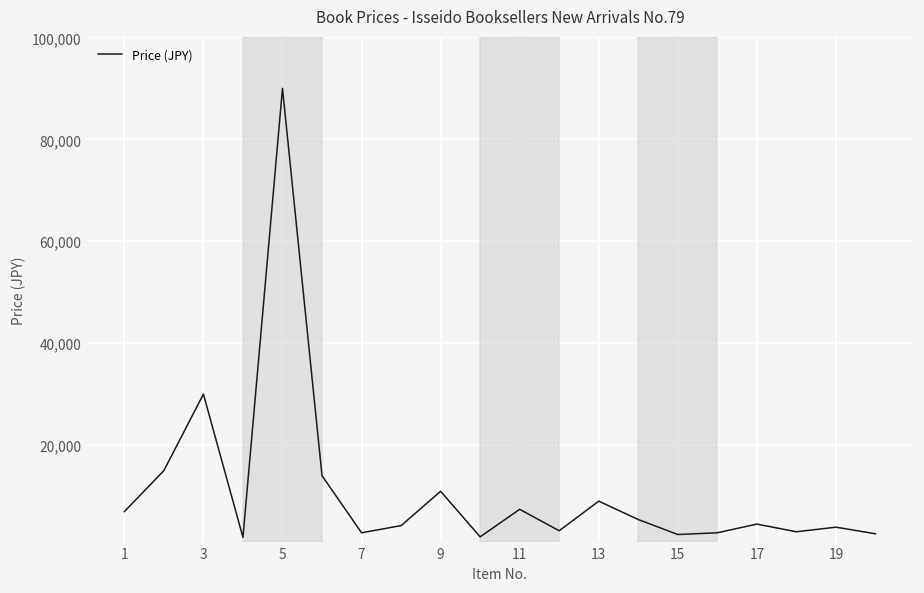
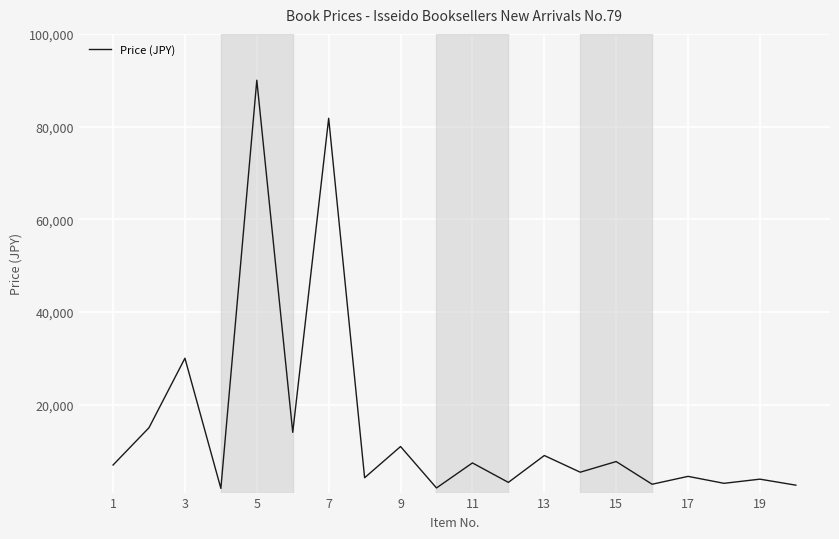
  {
    "1": "7,000",
    "3": "30,000",
    "5": "90,000",
-   "7": "3,000",
+   "7": "82,000",
    "9": "11,000",
    "11": "7,000",
    "13": "9,000",
-   "15": "2,000",
+   "15": "8,000",
    "17": "5,000",
    "19": "4,000"
  }
